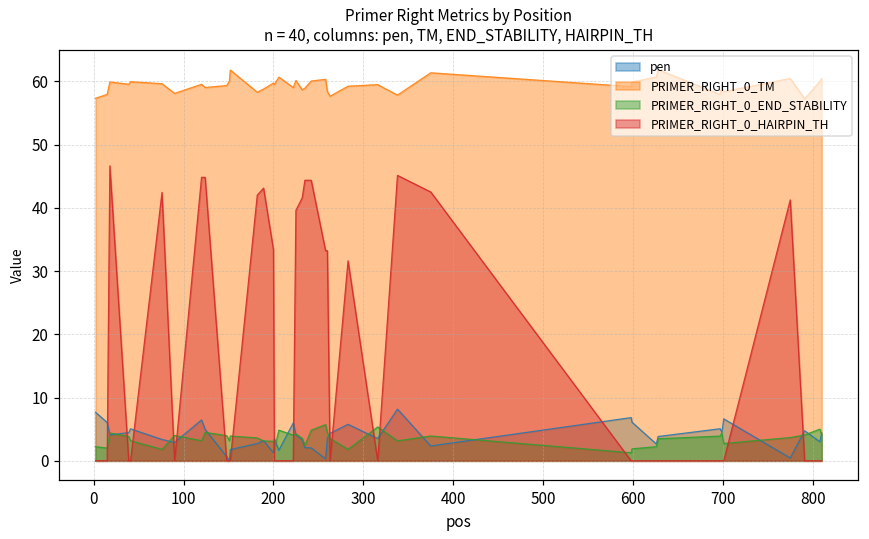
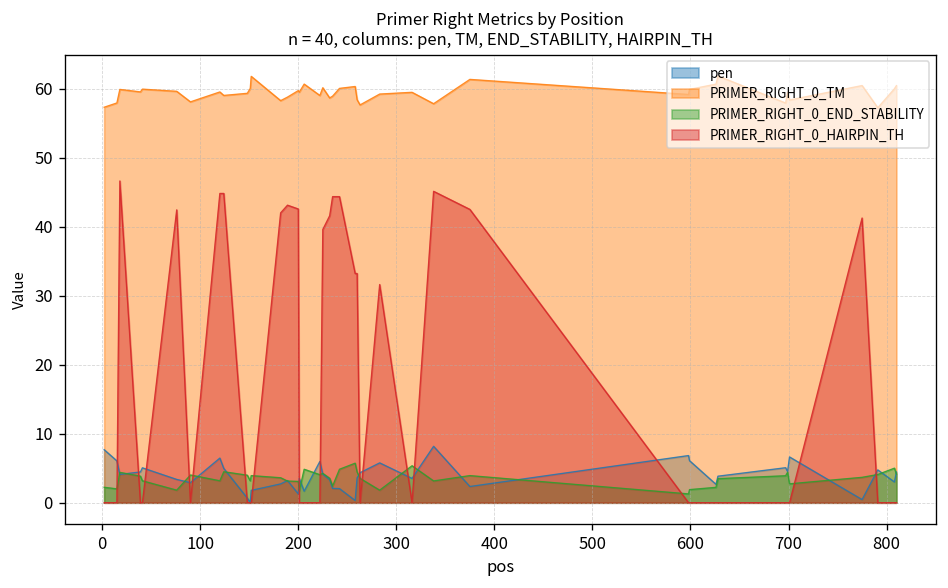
  {
    "pen": {
      "200": 1
    },
    "PRIMER_RIGHT_0_TM": {
      "200": 60
    },
    "PRIMER_RIGHT_0_END_STABILITY": {
      "200": 3
    },
    "PRIMER_RIGHT_0_HAIRPIN_TH": {
-     "200": 33
+     "200": 43
    }
  }
